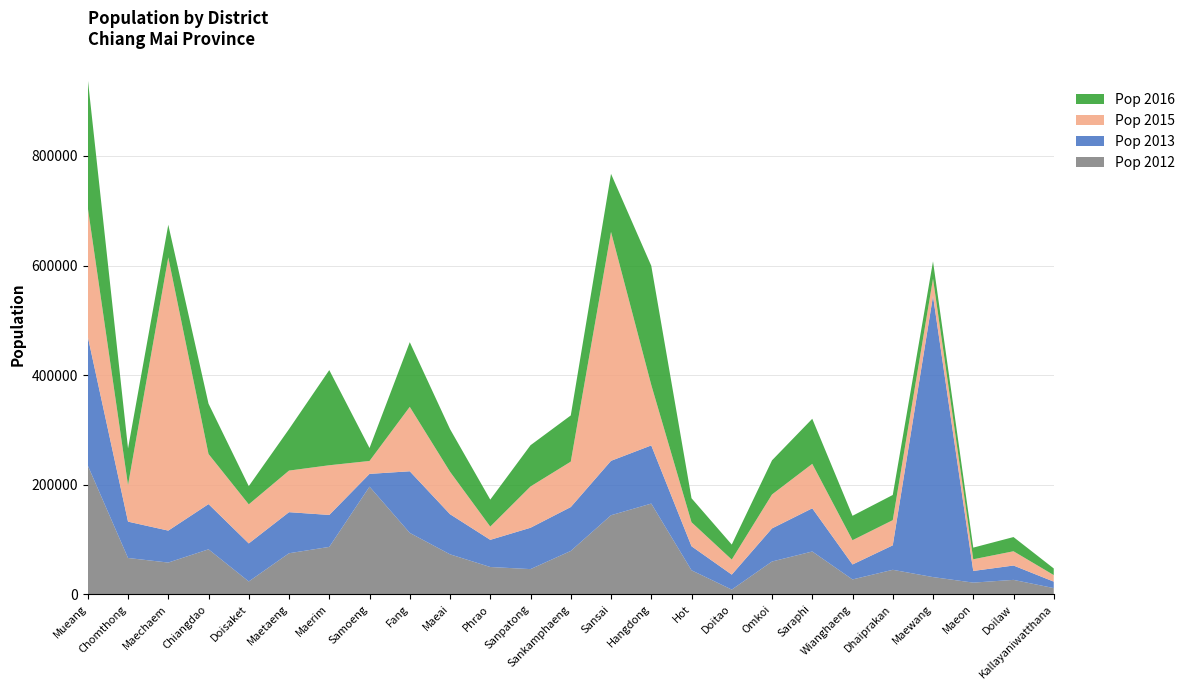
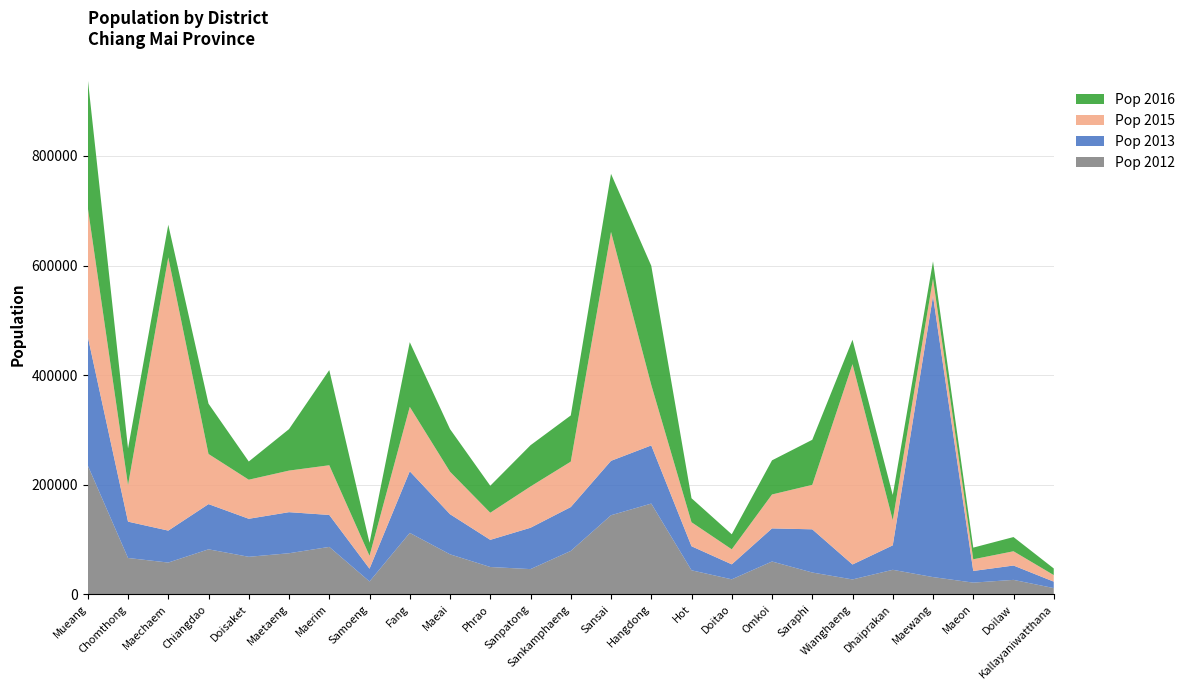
  {
    "Pop 2012": {
      "Mueang": 240000,
      "Chomthong": 70000,
      "Maechaem": 60000,
      "Chiangdao": 80000,
-     "Doisaket": 20000,
+     "Doisaket": 70000,
      "Maetaeng": 70000,
      "Maerim": 90000,
-     "Samoeng": 200000,
+     "Samoeng": 20000,
      "Fang": 110000,
      "Maeai": 70000,
      "Phrao": 50000,
      "Sanpatong": 50000,
      "Sankamphaeng": 80000,
      "Sansai": 140000,
      "Hangdong": 170000,
      "Hot": 40000,
-     "Doitao": 10000,
+     "Doitao": 30000,
      "Omkoi": 60000,
-     "Saraphi": 80000,
+     "Saraphi": 40000,
      "Wianghaeng": 30000,
      "Dhaiprakan": 40000,
      "Maewang": 30000,
      "Maeon": 20000,
      "Doilaw": 30000,
      "Kallayaniwatthana": 10000
    },
    "Pop 2013": {
      "Mueang": 240000,
      "Chomthong": 70000,
      "Maechaem": 60000,
      "Chiangdao": 80000,
      "Doisaket": 70000,
      "Maetaeng": 70000,
      "Maerim": 60000,
      "Samoeng": 20000,
      "Fang": 110000,
      "Maeai": 70000,
      "Phrao": 50000,
      "Sanpatong": 80000,
      "Sankamphaeng": 80000,
      "Sansai": 100000,
      "Hangdong": 110000,
      "Hot": 40000,
      "Doitao": 30000,
      "Omkoi": 60000,
      "Saraphi": 80000,
      "Wianghaeng": 30000,
      "Dhaiprakan": 40000,
      "Maewang": 510000,
      "Maeon": 20000,
      "Doilaw": 30000,
      "Kallayaniwatthana": 10000
    },
    "Pop 2015": {
      "Mueang": 240000,
      "Chomthong": 70000,
      "Maechaem": 500000,
      "Chiangdao": 90000,
      "Doisaket": 70000,
      "Maetaeng": 80000,
      "Maerim": 90000,
      "Samoeng": 20000,
      "Fang": 120000,
      "Maeai": 80000,
-     "Phrao": 20000,
+     "Phrao": 50000,
      "Sanpatong": 80000,
      "Sankamphaeng": 80000,
      "Sansai": 420000,
      "Hangdong": 110000,
      "Hot": 40000,
      "Doitao": 30000,
      "Omkoi": 60000,
      "Saraphi": 80000,
-     "Wianghaeng": 40000,
+     "Wianghaeng": 370000,
      "Dhaiprakan": 50000,
      "Maewang": 30000,
      "Maeon": 20000,
      "Doilaw": 30000,
      "Kallayaniwatthana": 10000
    },
    "Pop 2016": {
      "Mueang": 230000,
      "Chomthong": 70000,
      "Maechaem": 60000,
      "Chiangdao": 90000,
      "Doisaket": 30000,
      "Maetaeng": 80000,
      "Maerim": 170000,
      "Samoeng": 20000,
      "Fang": 120000,
      "Maeai": 80000,
      "Phrao": 50000,
      "Sanpatong": 80000,
      "Sankamphaeng": 80000,
      "Sansai": 110000,
      "Hangdong": 220000,
      "Hot": 40000,
      "Doitao": 30000,
      "Omkoi": 60000,
      "Saraphi": 80000,
      "Wianghaeng": 40000,
      "Dhaiprakan": 50000,
      "Maewang": 30000,
      "Maeon": 20000,
      "Doilaw": 30000,
      "Kallayaniwatthana": 10000
    }
  }
